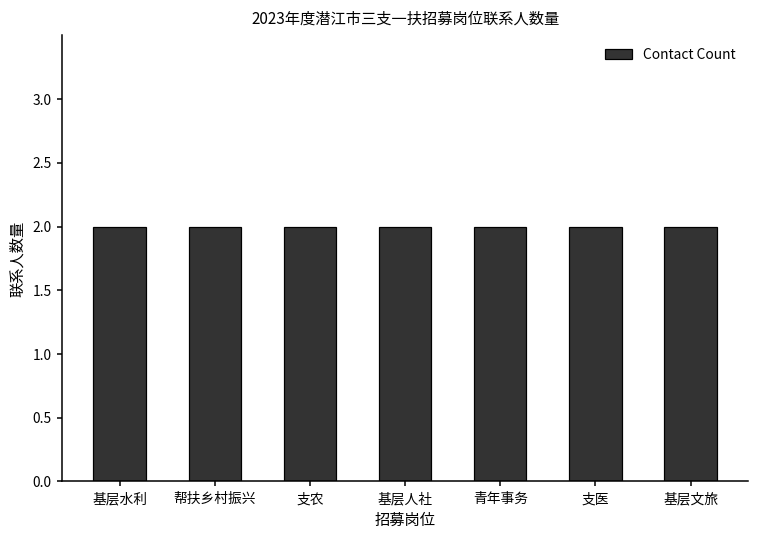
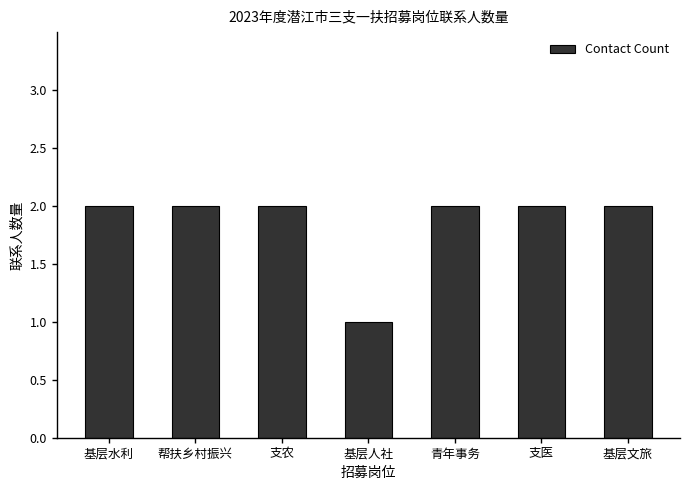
  {
    "基层水利": 2,
    "帮扶乡村振兴": 2,
    "支农": 2,
-   "基层人社": 2,
+   "基层人社": 1,
    "青年事务": 2,
    "支医": 2,
    "基层文旅": 2
  }
